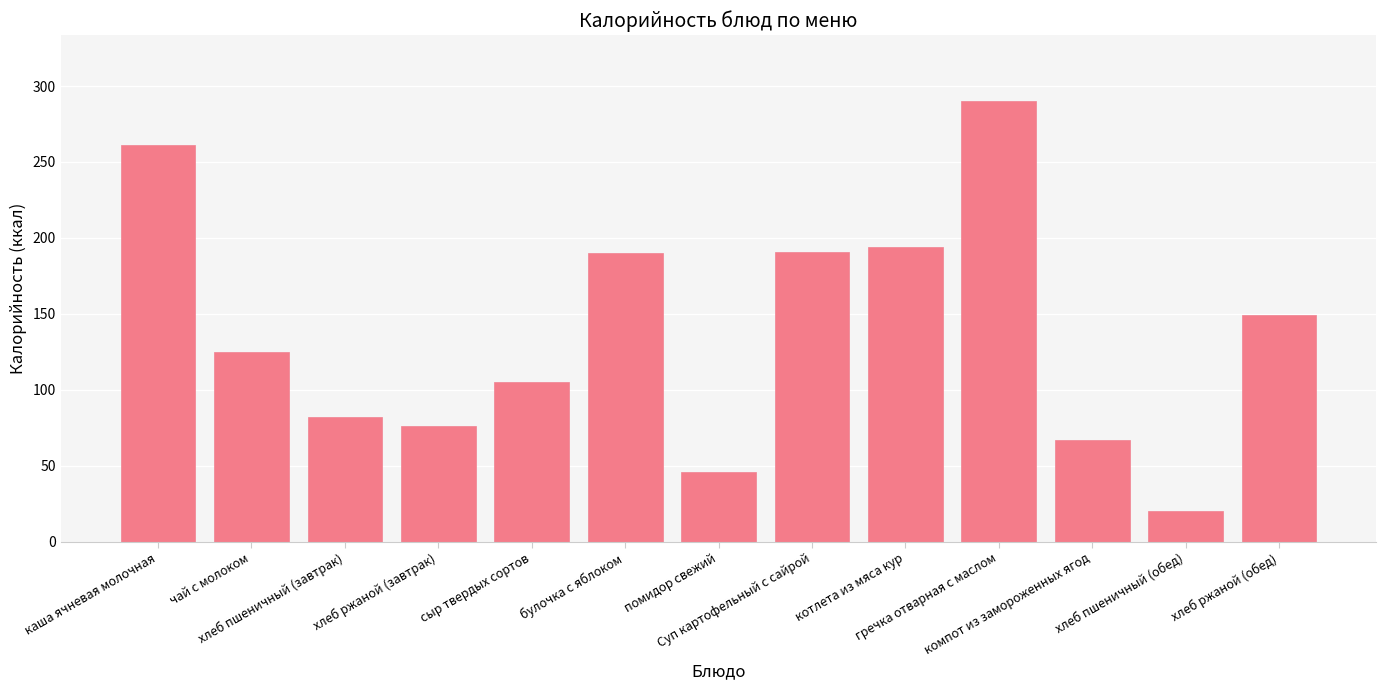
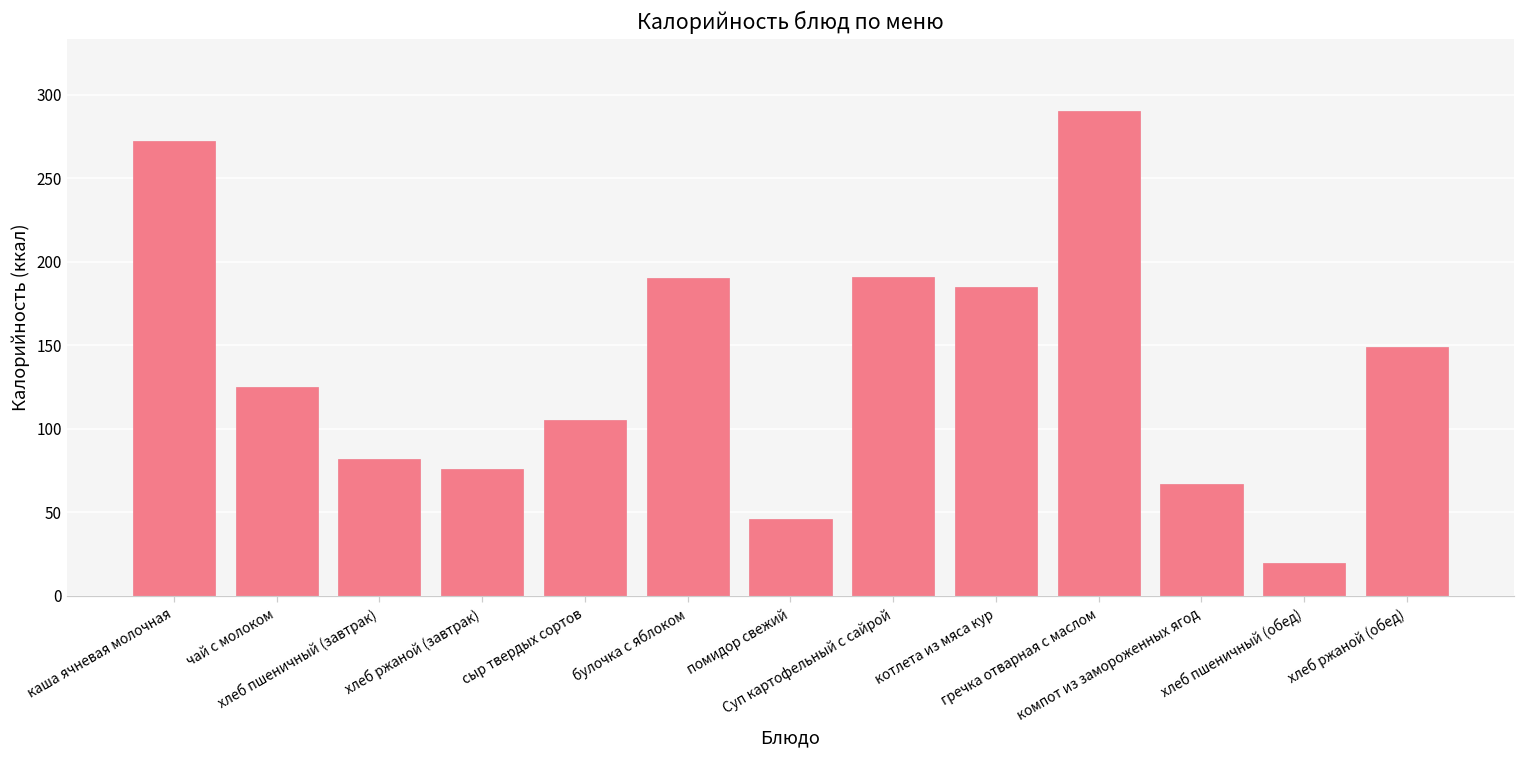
  {
-   "каша ячневая молочная": 261,
+   "каша ячневая молочная": 272,
    "чай с молоком": 125,
    "хлеб пшеничный (завтрак)": 82,
    "хлеб ржаной (завтрак)": 76,
    "сыр твердых сортов": 105,
    "булочка с яблоком": 190,
    "помидор свежий": 46,
    "Суп картофельный с сайрой": 191,
-   "котлета из мяса кур": 194,
+   "котлета из мяса кур": 185,
    "гречка отварная с маслом": 290,
    "компот из замороженных ягод": 67,
    "хлеб пшеничный (обед)": 20,
    "хлеб ржаной (обед)": 149
  }
